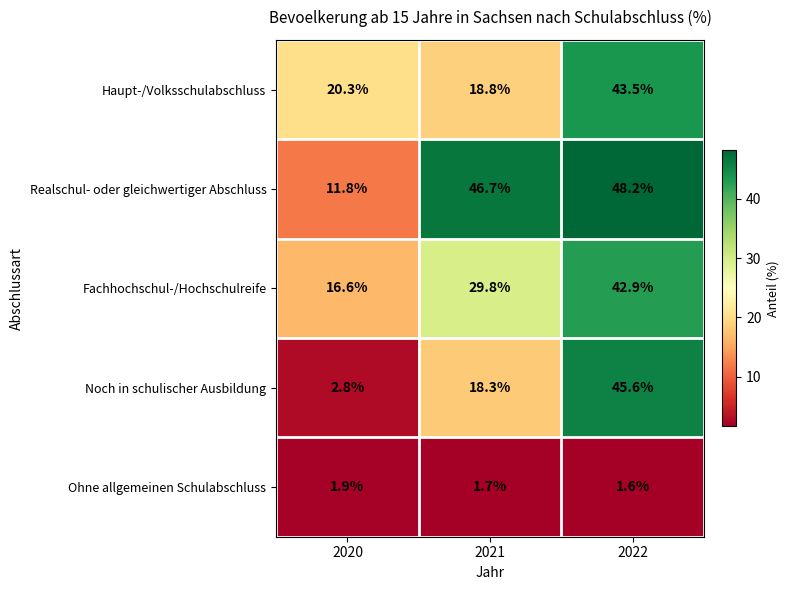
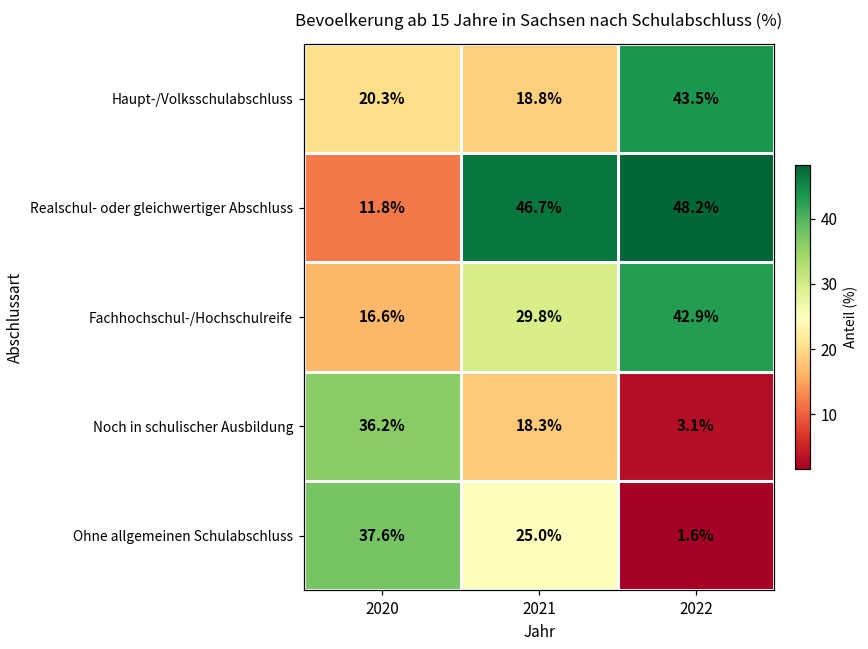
  {
    "Haupt-/Volksschulabschluss": {
      "2020": "20.3%",
      "2021": "18.8%",
      "2022": "43.5%"
    },
    "Realschul- oder gleichwertiger Abschluss": {
      "2020": "11.8%",
      "2021": "46.7%",
      "2022": "48.2%"
    },
    "Fachhochschul-/Hochschulreife": {
      "2020": "16.6%",
      "2021": "29.8%",
      "2022": "42.9%"
    },
    "Noch in schulischer Ausbildung": {
-     "2020": "2.8%",
+     "2020": "36.2%",
      "2021": "18.3%",
-     "2022": "45.6%"
+     "2022": "3.1%"
    },
    "Ohne allgemeinen Schulabschluss": {
-     "2020": "1.9%",
-     "2021": "1.7%",
+     "2020": "37.6%",
+     "2021": "25.0%",
      "2022": "1.6%"
    }
  }
